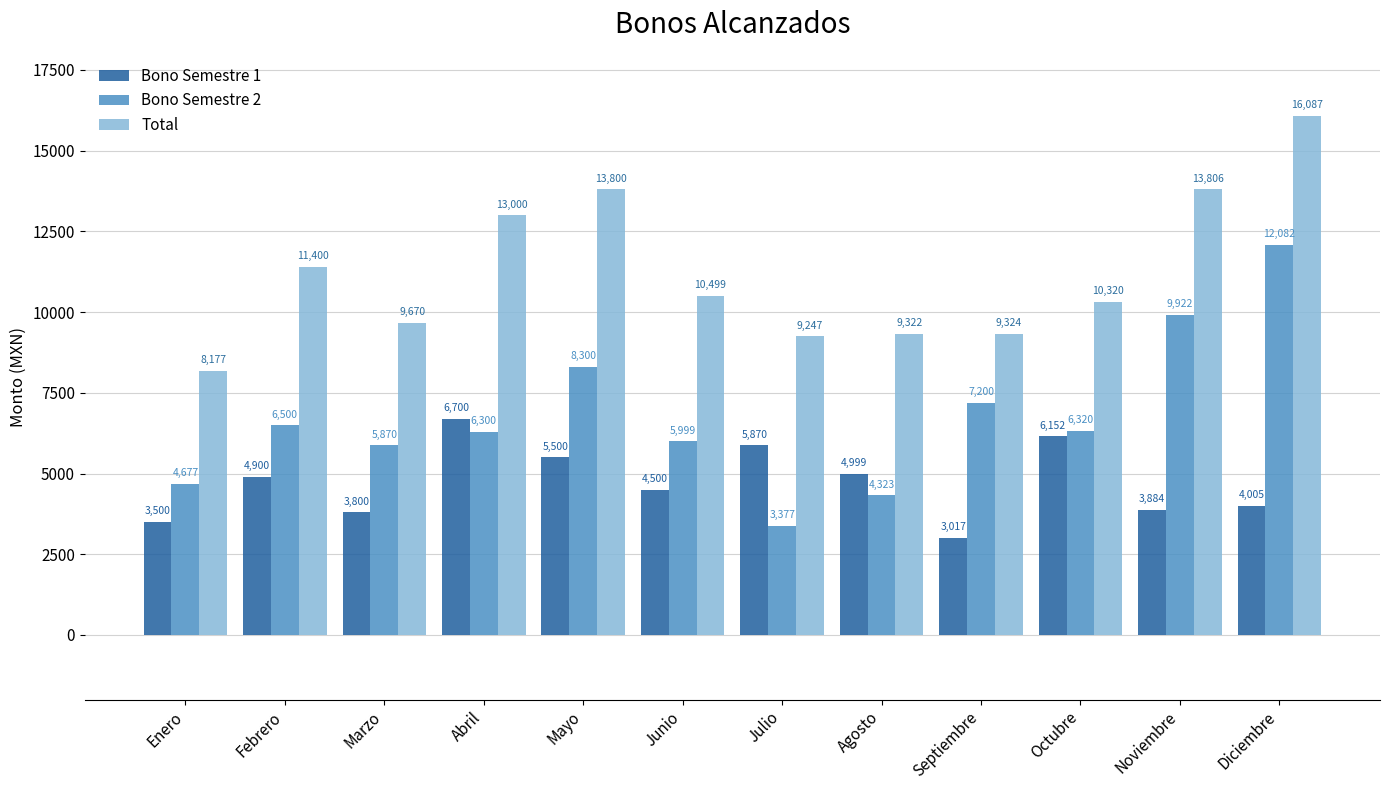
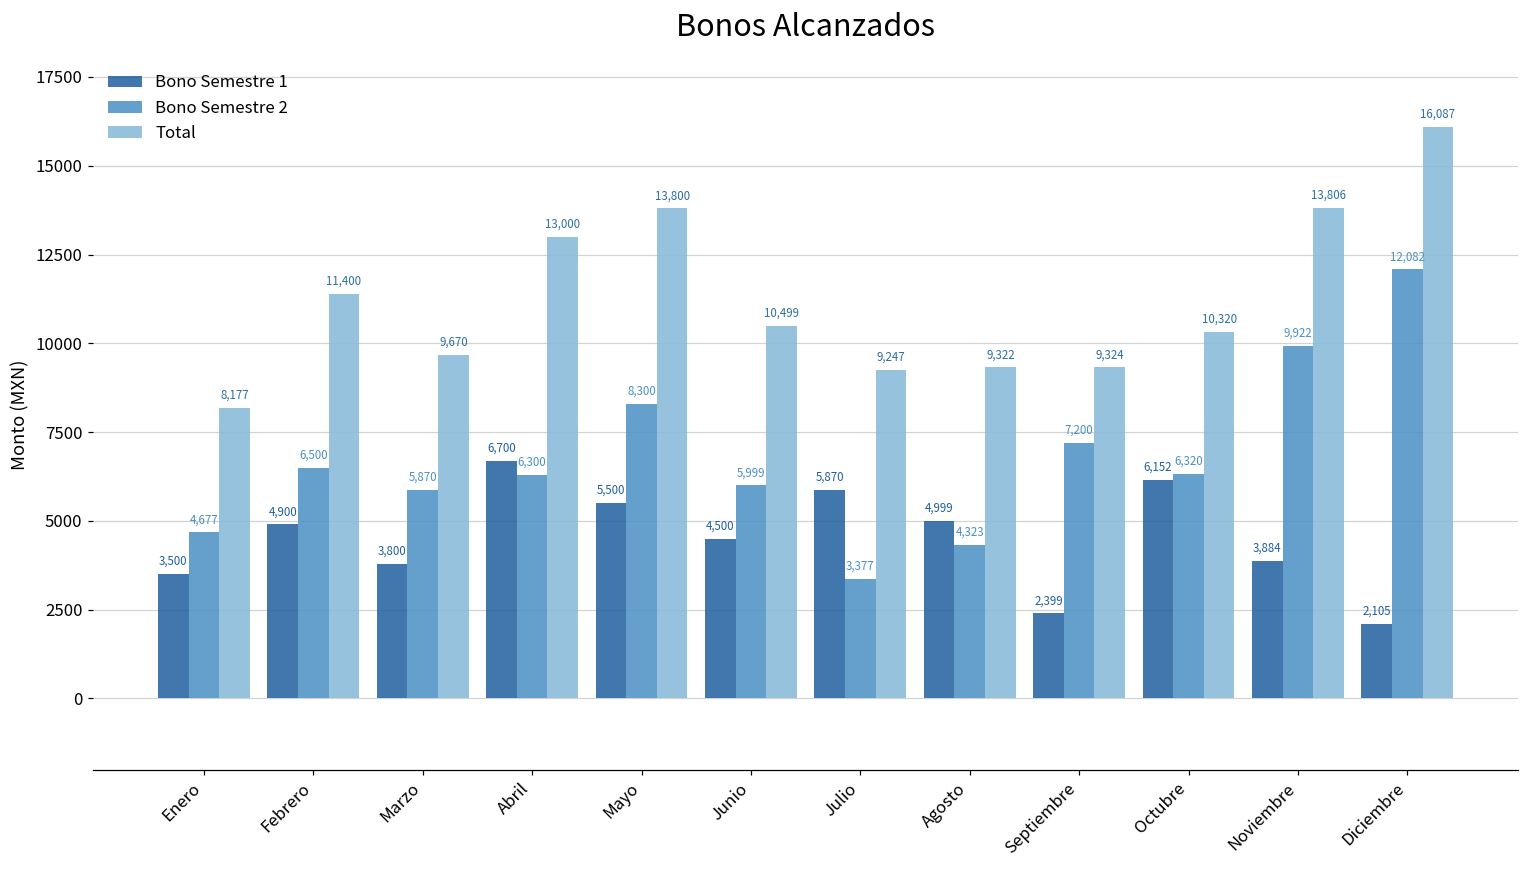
  {
    "Bono Semestre 1": {
      "Enero": "3,500",
      "Febrero": "4,900",
      "Marzo": "3,800",
      "Abril": "6,700",
      "Mayo": "5,500",
      "Junio": "4,500",
      "Julio": "5,870",
      "Agosto": "4,999",
-     "Septiembre": "3,017",
+     "Septiembre": "2,399",
      "Octubre": "6,152",
      "Noviembre": "3,884",
-     "Diciembre": "4,005"
+     "Diciembre": "2,105"
    },
    "Bono Semestre 2": {
      "Enero": "4,677",
      "Febrero": "6,500",
      "Marzo": "5,870",
      "Abril": "6,300",
      "Mayo": "8,300",
      "Junio": "5,999",
      "Julio": "3,377",
      "Agosto": "4,323",
      "Septiembre": "7,200",
      "Octubre": "6,320",
      "Noviembre": "9,922",
      "Diciembre": "12,082"
    },
    "Total": {
      "Enero": "8,177",
      "Febrero": "11,400",
      "Marzo": "9,670",
      "Abril": "13,000",
      "Mayo": "13,800",
      "Junio": "10,499",
      "Julio": "9,247",
      "Agosto": "9,322",
      "Septiembre": "9,324",
      "Octubre": "10,320",
      "Noviembre": "13,806",
      "Diciembre": "16,087"
    }
  }
